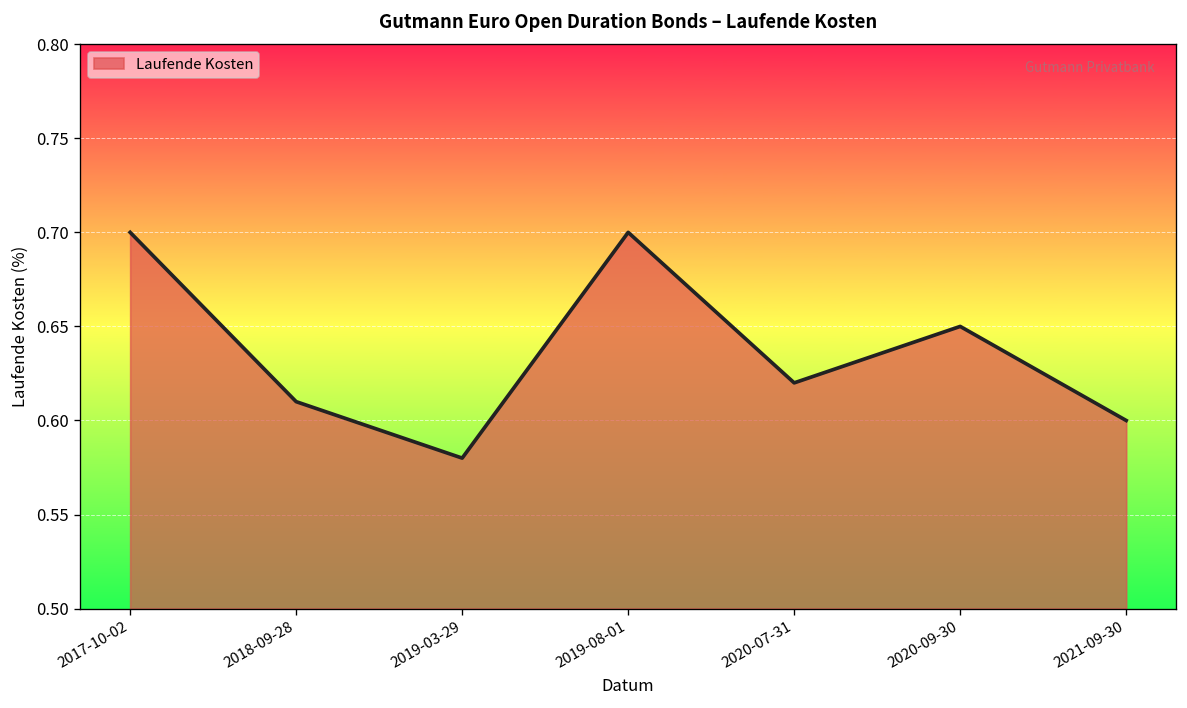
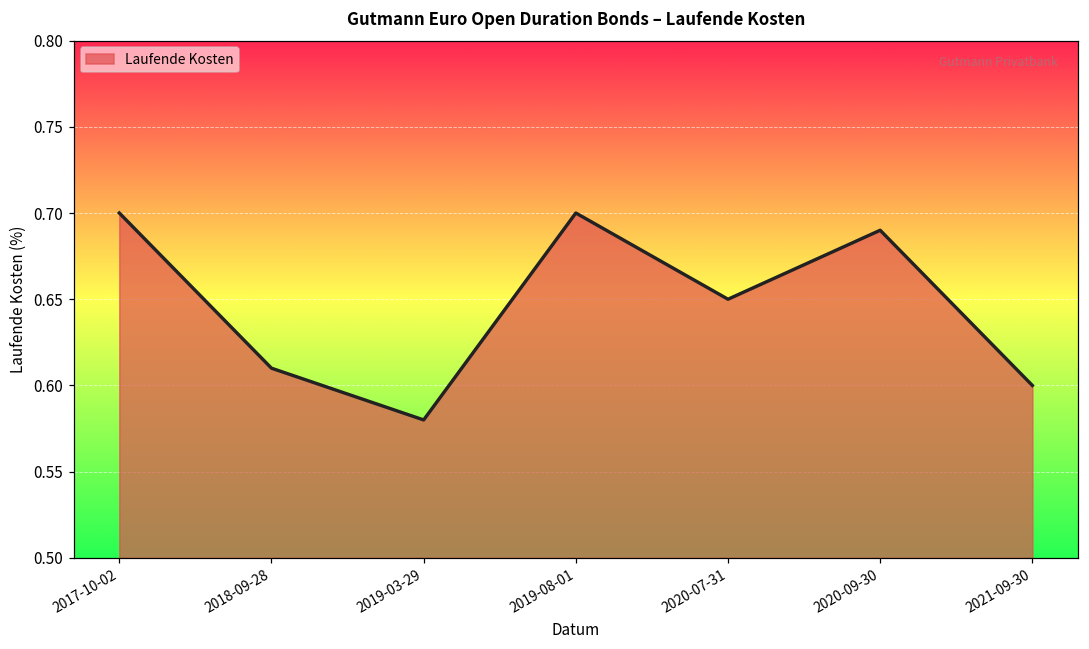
  {
    "2017-10-02": 0.70,
    "2018-09-28": 0.61,
    "2019-03-29": 0.58,
    "2019-08-01": 0.70,
-   "2020-07-31": 0.62,
-   "2020-09-30": 0.65,
+   "2020-07-31": 0.65,
+   "2020-09-30": 0.69,
    "2021-09-30": 0.60
  }
